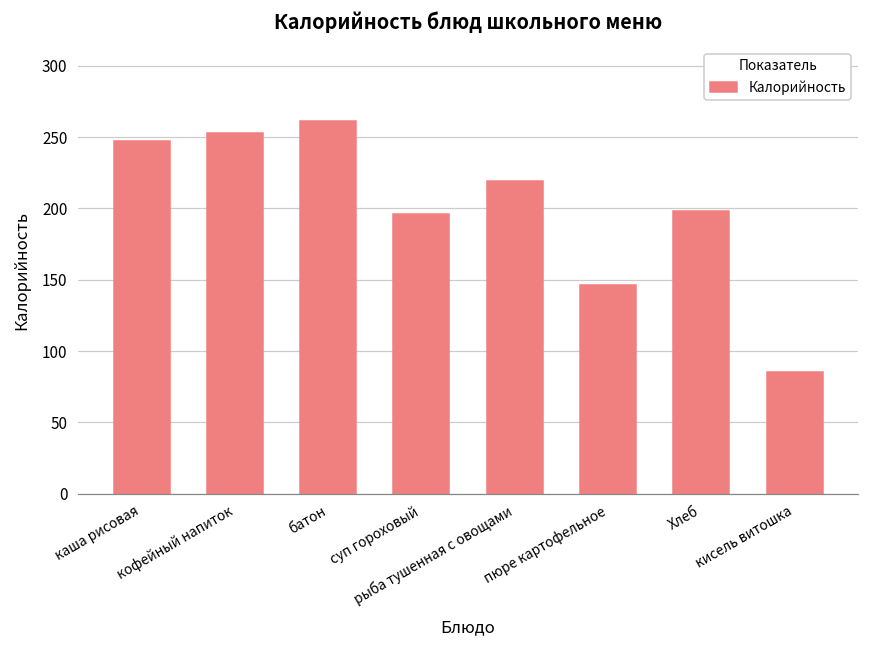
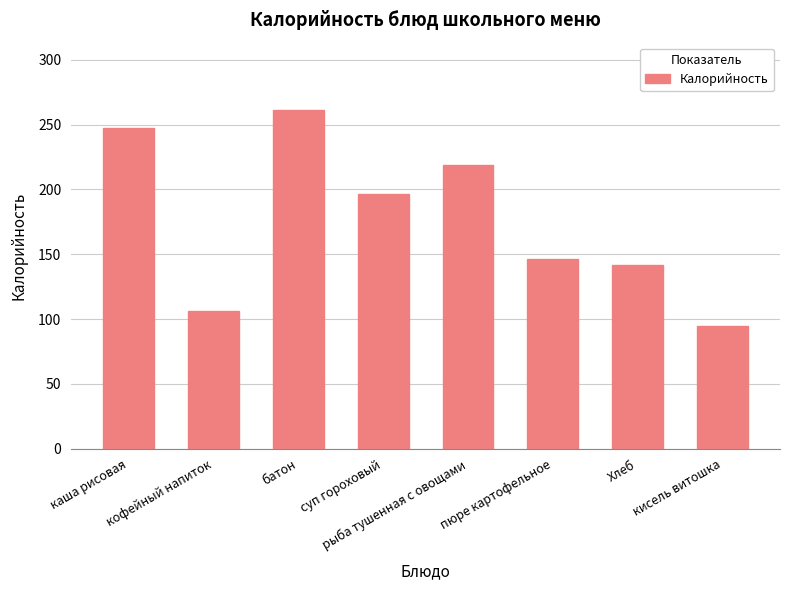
  {
    "каша рисовая": 248,
-   "кофейный напиток": 253,
+   "кофейный напиток": 106,
    "батон": 261,
    "суп гороховый": 196,
    "рыба тушенная с овощами": 219,
    "пюре картофельное": 146,
-   "Хлеб": 198,
-   "кисель витошка": 86
+   "Хлеб": 142,
+   "кисель витошка": 95
  }
